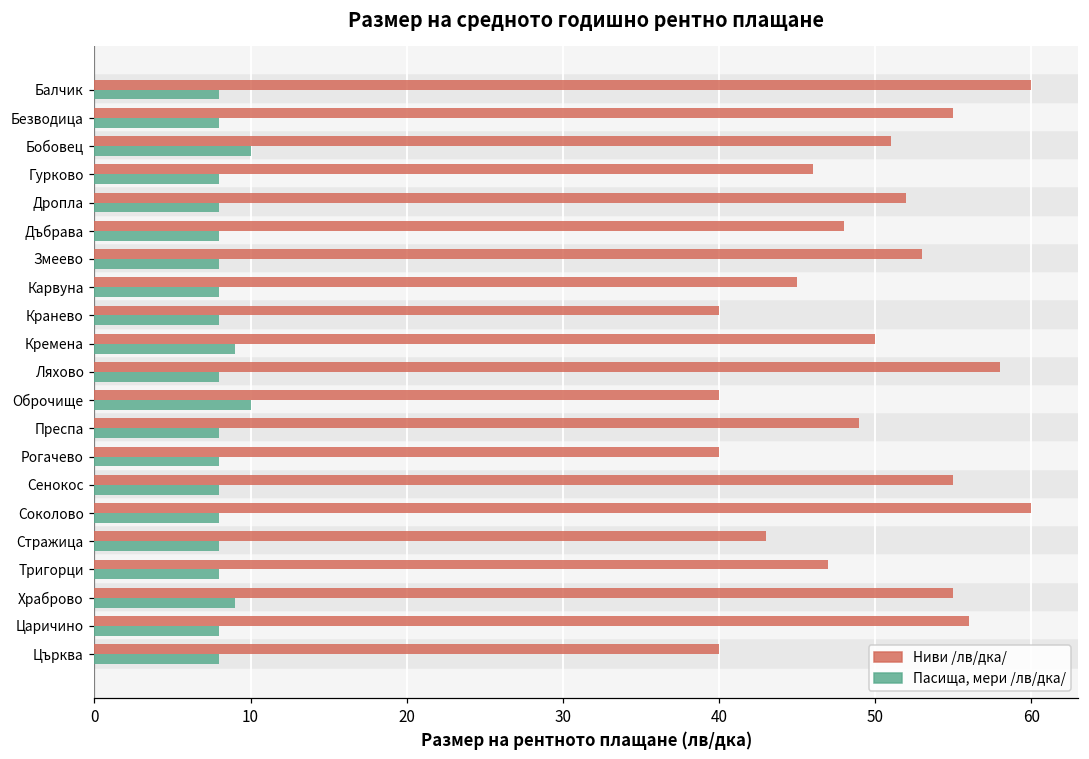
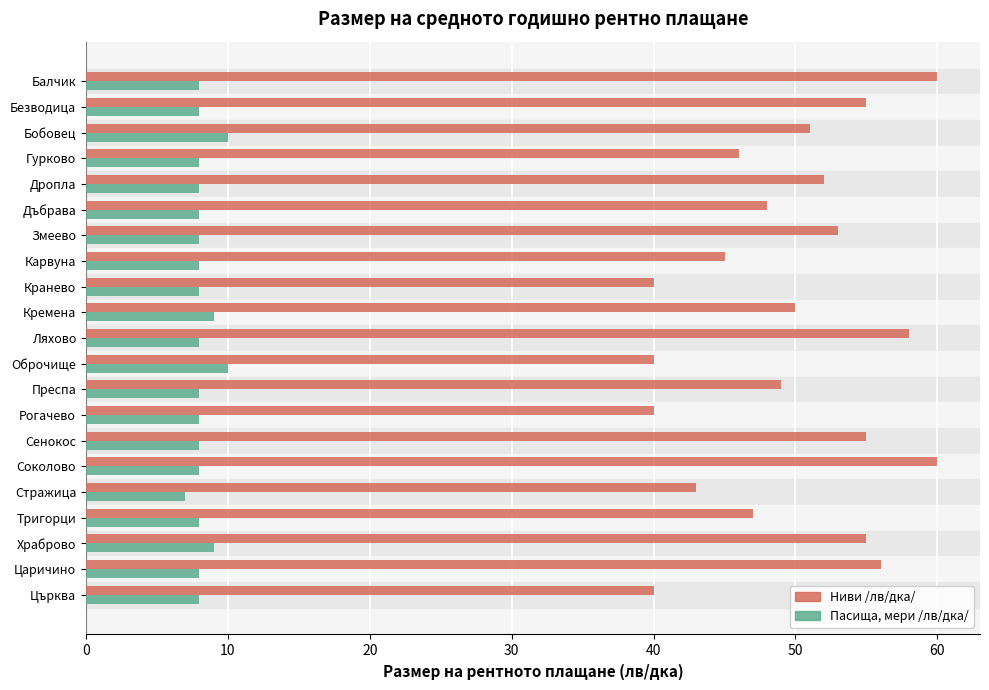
  {
    "Ниви /лв/дка/": {
      "Балчик": 60,
      "Безводица": 55,
      "Бобовец": 51,
      "Гурково": 46,
      "Дропла": 52,
      "Дъбрава": 48,
      "Змеево": 53,
      "Карвуна": 45,
      "Кранево": 40,
      "Кремена": 50,
      "Ляхово": 58,
      "Оброчище": 40,
      "Преспа": 49,
      "Рогачево": 40,
      "Сенокос": 55,
      "Соколово": 60,
      "Стражица": 43,
      "Тригорци": 47,
      "Храброво": 55,
      "Царичино": 56,
      "Църква": 40
    },
    "Пасища, мери /лв/дка/": {
      "Балчик": 8,
      "Безводица": 8,
      "Бобовец": 10,
      "Гурково": 8,
      "Дропла": 8,
      "Дъбрава": 8,
      "Змеево": 8,
      "Карвуна": 8,
      "Кранево": 8,
      "Кремена": 9,
      "Ляхово": 8,
      "Оброчище": 10,
      "Преспа": 8,
      "Рогачево": 8,
      "Сенокос": 8,
      "Соколово": 8,
-     "Стражица": 8,
+     "Стражица": 7,
      "Тригорци": 8,
      "Храброво": 9,
      "Царичино": 8,
      "Църква": 8
    }
  }
